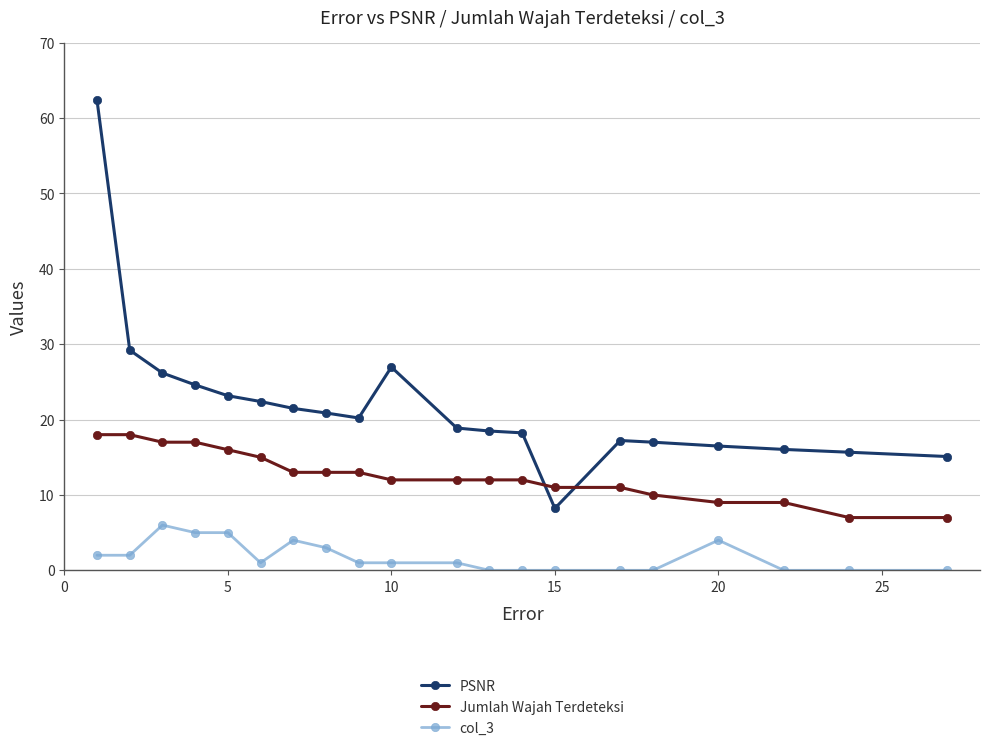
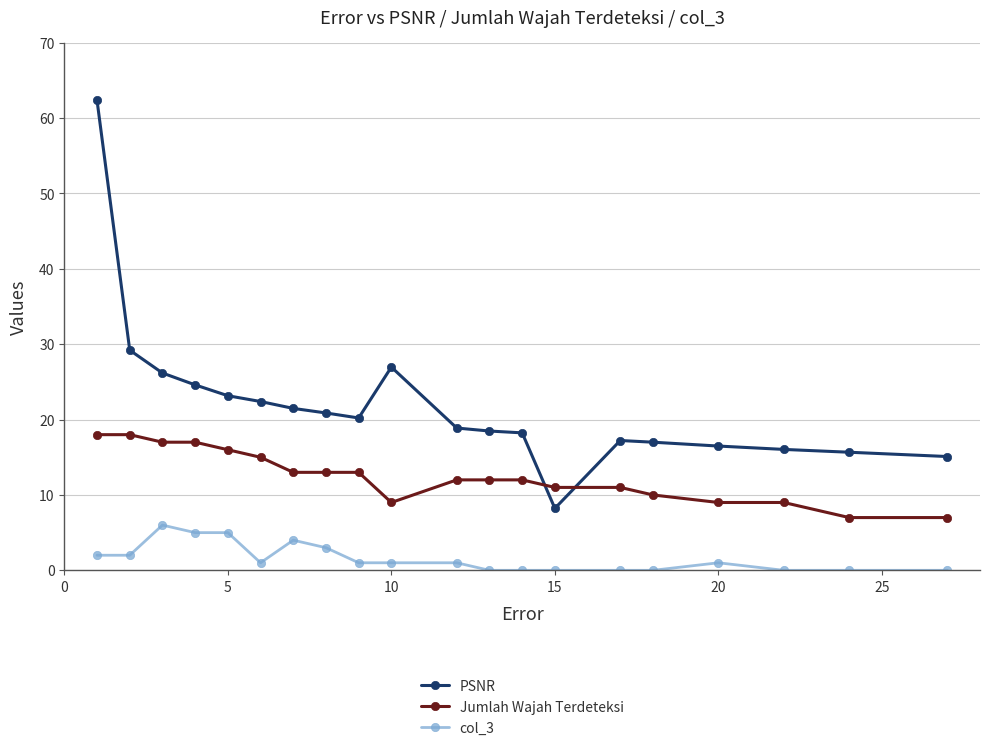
  {
    "PSNR": {
      "5": 23,
      "10": 27,
      "15": 8,
      "20": 16
    },
    "Jumlah Wajah Terdeteksi": {
      "5": 16,
-     "10": 12,
+     "10": 9,
      "15": 11,
      "20": 9
    },
    "col_3": {
      "5": 5,
      "10": 1,
      "15": 0,
-     "20": 4
+     "20": 1
    }
  }
